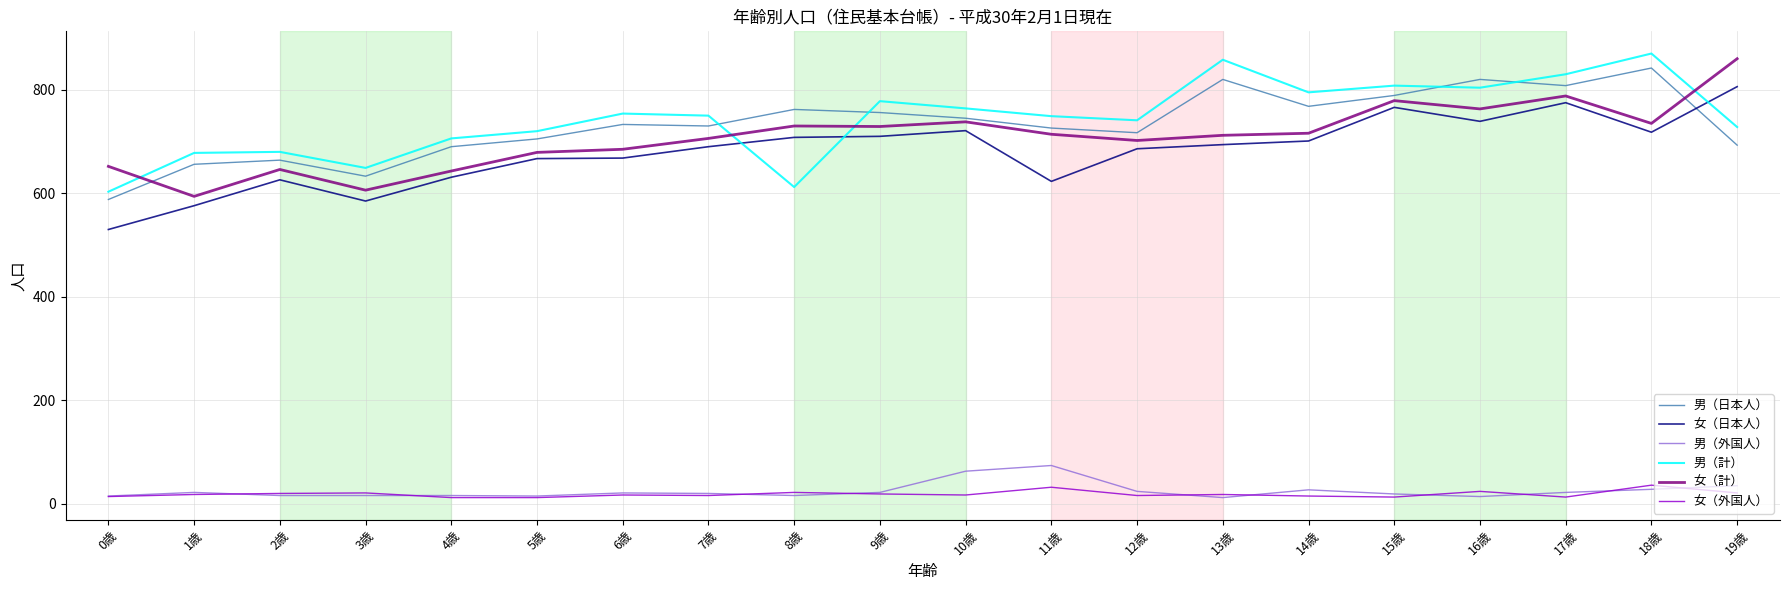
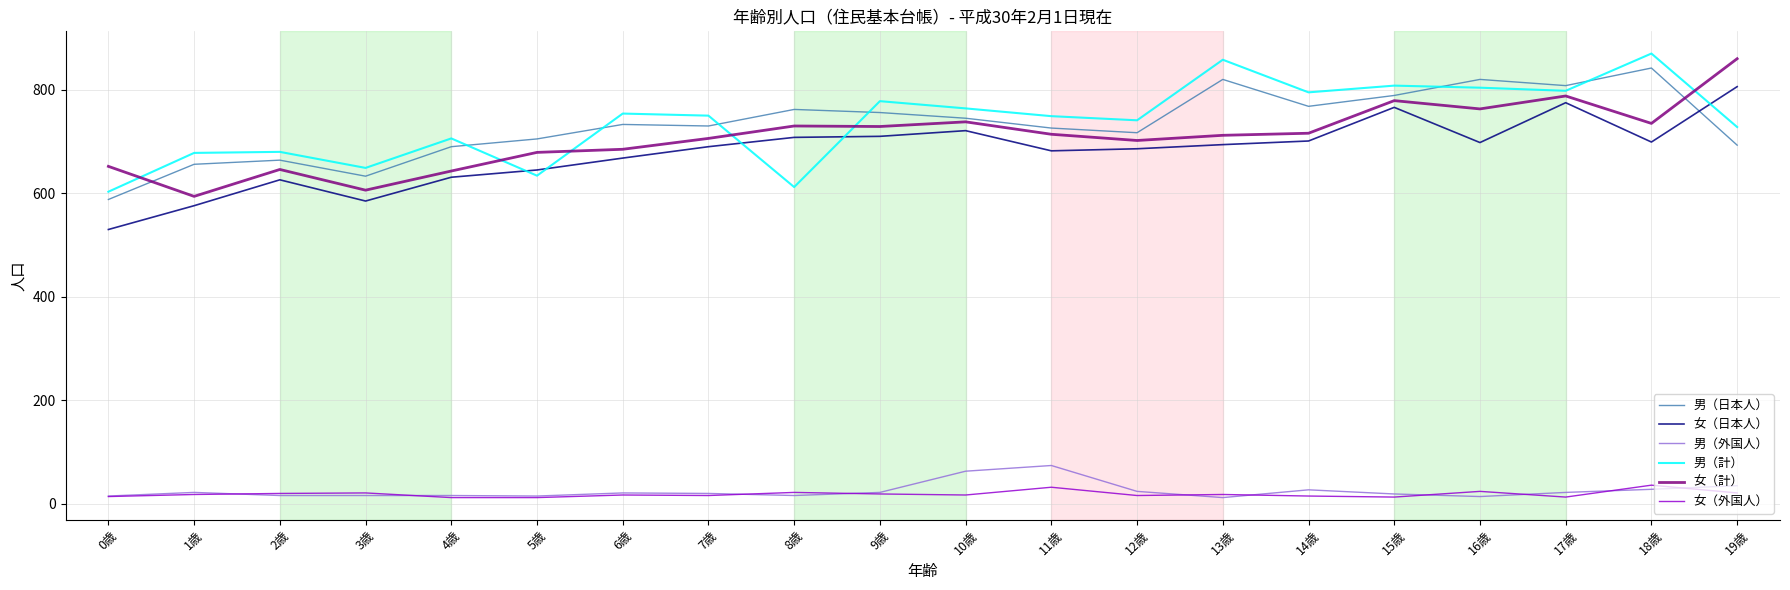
  {
    "男（日本人）": {
      "0歳": 590,
      "1歳": 660,
      "2歳": 660,
      "3歳": 630,
      "4歳": 690,
      "5歳": 710,
      "6歳": 730,
      "7歳": 730,
      "8歳": 760,
      "9歳": 760,
      "10歳": 750,
      "11歳": 730,
      "12歳": 720,
      "13歳": 820,
      "14歳": 770,
      "15歳": 790,
      "16歳": 820,
      "17歳": 810,
      "18歳": 840,
      "19歳": 690
    },
    "女（日本人）": {
      "0歳": 530,
      "1歳": 580,
      "2歳": 630,
      "3歳": 590,
      "4歳": 630,
-     "5歳": 670,
+     "5歳": 650,
      "6歳": 670,
      "7歳": 690,
      "8歳": 710,
      "9歳": 710,
      "10歳": 720,
-     "11歳": 620,
+     "11歳": 680,
      "12歳": 690,
      "13歳": 690,
      "14歳": 700,
      "15歳": 770,
-     "16歳": 740,
+     "16歳": 700,
      "17歳": 780,
-     "18歳": 720,
+     "18歳": 700,
      "19歳": 810
    },
    "男（外国人）": {
      "3歳": 20,
      "8歳": 20,
      "10歳": 60,
      "11歳": 70,
      "12歳": 20,
      "13歳": 10,
      "14歳": 30,
      "15歳": 20,
      "16歳": 10,
      "17歳": 20,
      "18歳": 30
    },
    "男（計）": {
      "0歳": 600,
      "1歳": 680,
      "2歳": 680,
      "3歳": 650,
      "4歳": 710,
-     "5歳": 720,
+     "5歳": 630,
      "6歳": 750,
      "7歳": 750,
      "8歳": 610,
      "9歳": 780,
      "10歳": 760,
      "11歳": 750,
      "12歳": 740,
      "13歳": 860,
      "14歳": 800,
      "15歳": 810,
      "16歳": 800,
-     "17歳": 830,
+     "17歳": 800,
      "18歳": 870,
      "19歳": 730
    },
    "女（計）": {
      "0歳": 650,
      "1歳": 590,
      "2歳": 650,
      "3歳": 610,
      "4歳": 640,
      "5歳": 680,
      "6歳": 690,
      "7歳": 710,
      "8歳": 730,
      "9歳": 730,
      "10歳": 740,
      "11歳": 710,
      "12歳": 700,
      "13歳": 710,
      "14歳": 720,
      "15歳": 780,
      "16歳": 760,
      "17歳": 790,
      "18歳": 740,
      "19歳": 860
    },
    "女（外国人）": {
      "3歳": 20,
      "8歳": 20,
      "10歳": 20,
      "11歳": 30,
      "12歳": 20,
      "13歳": 20,
      "14歳": 20,
      "15歳": 10,
      "16歳": 20,
      "17歳": 10,
      "18歳": 40
    }
  }
